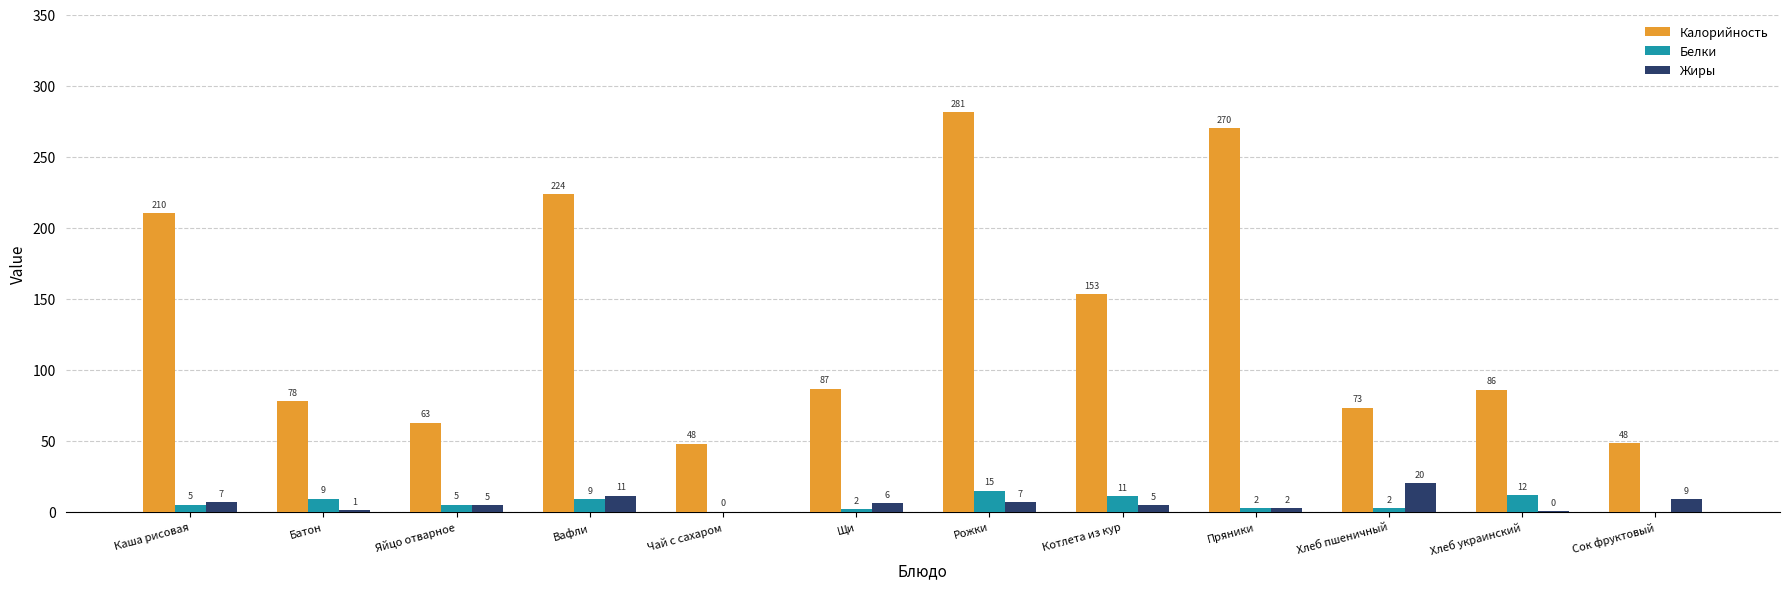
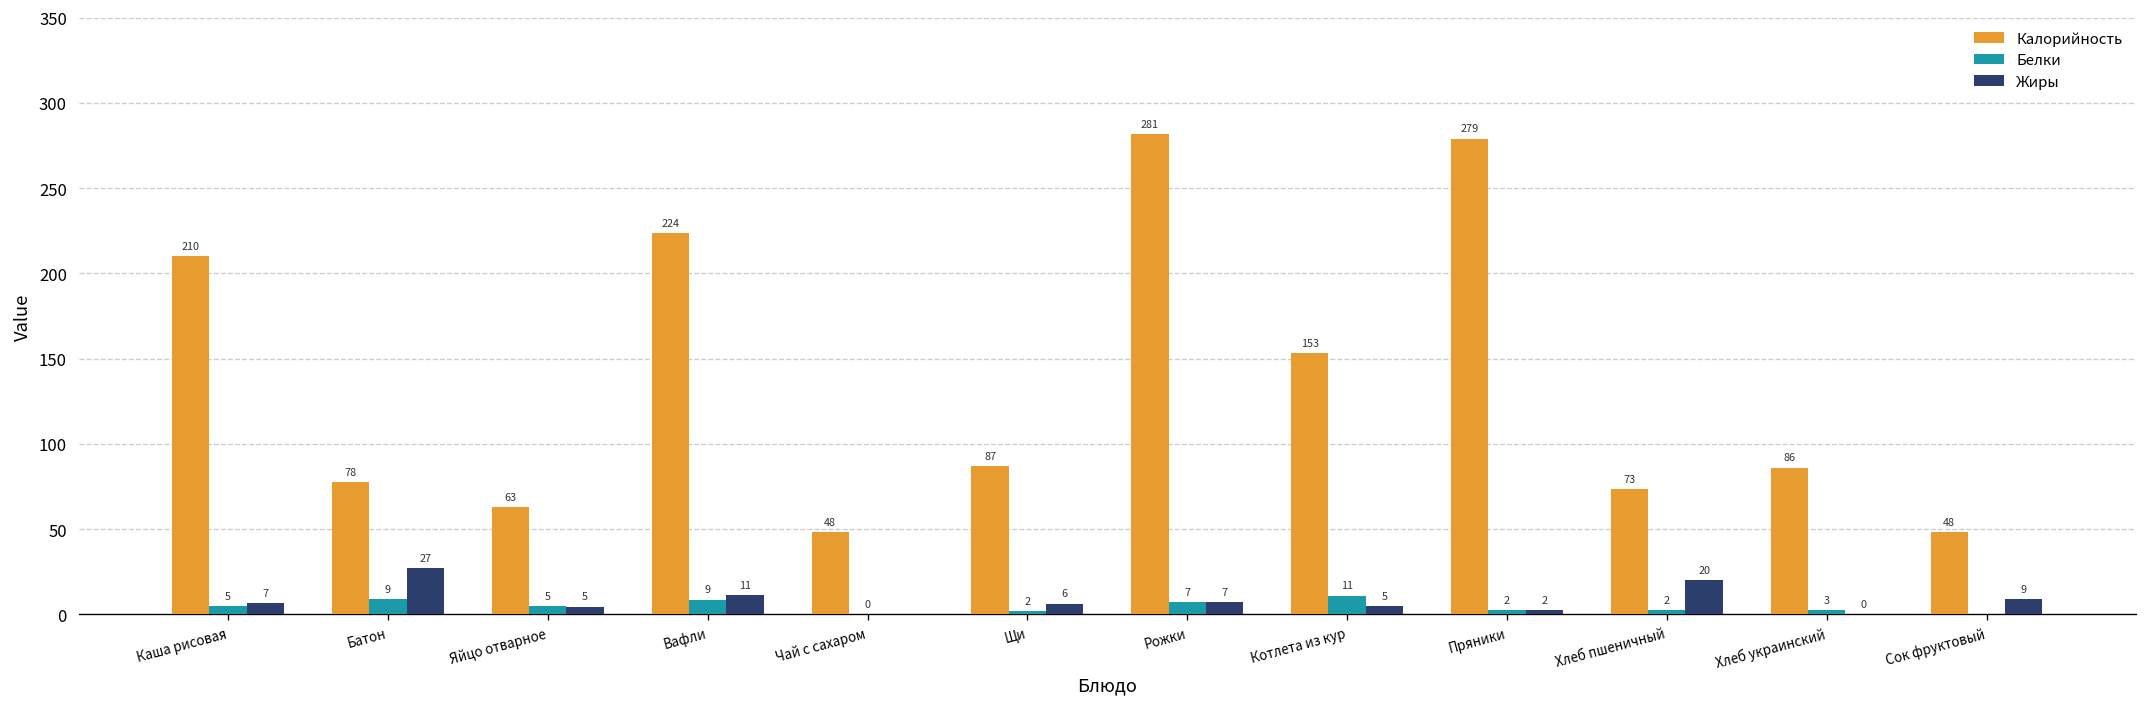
  {
    "Калорийность": {
      "Каша рисовая": 210,
      "Батон": 78,
      "Яйцо отварное": 63,
      "Вафли": 224,
      "Чай с сахаром": 48,
      "Щи": 87,
      "Рожки": 281,
      "Котлета из кур": 153,
-     "Пряники": 270,
+     "Пряники": 279,
      "Хлеб пшеничный": 73,
      "Хлеб украинский": 86,
      "Сок фруктовый": 48
    },
    "Белки": {
      "Каша рисовая": 5,
      "Батон": 9,
      "Яйцо отварное": 5,
      "Вафли": 9,
      "Чай с сахаром": 0,
      "Щи": 2,
-     "Рожки": 15,
+     "Рожки": 7,
      "Котлета из кур": 11,
      "Пряники": 2,
      "Хлеб пшеничный": 2,
-     "Хлеб украинский": 12
+     "Хлеб украинский": 3
    },
    "Жиры": {
      "Каша рисовая": 7,
-     "Батон": 1,
+     "Батон": 27,
      "Яйцо отварное": 5,
      "Вафли": 11,
      "Щи": 6,
      "Рожки": 7,
      "Котлета из кур": 5,
      "Пряники": 2,
      "Хлеб пшеничный": 20,
      "Хлеб украинский": 0,
      "Сок фруктовый": 9
    }
  }
